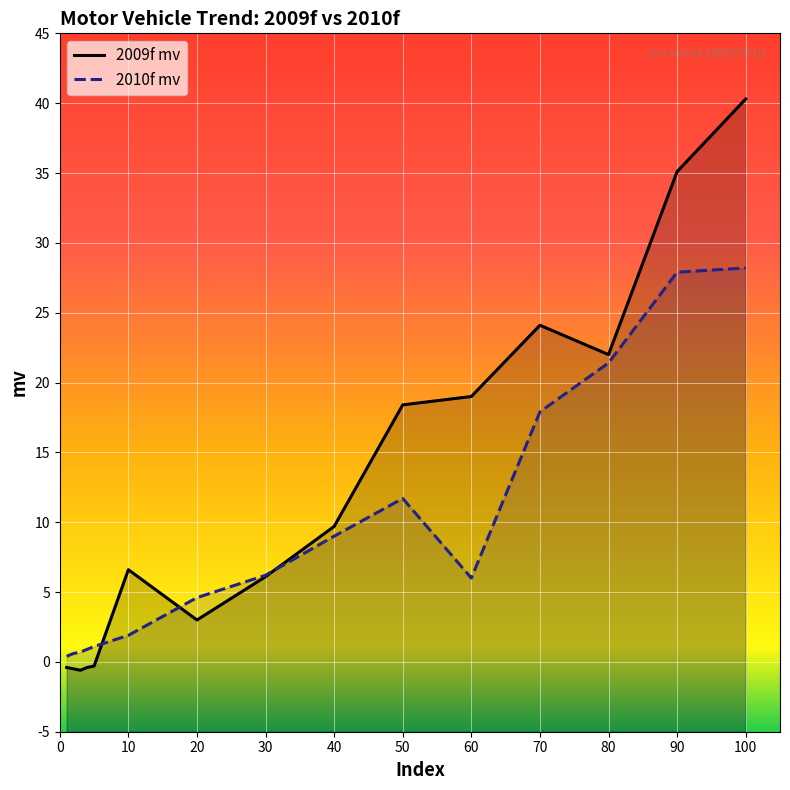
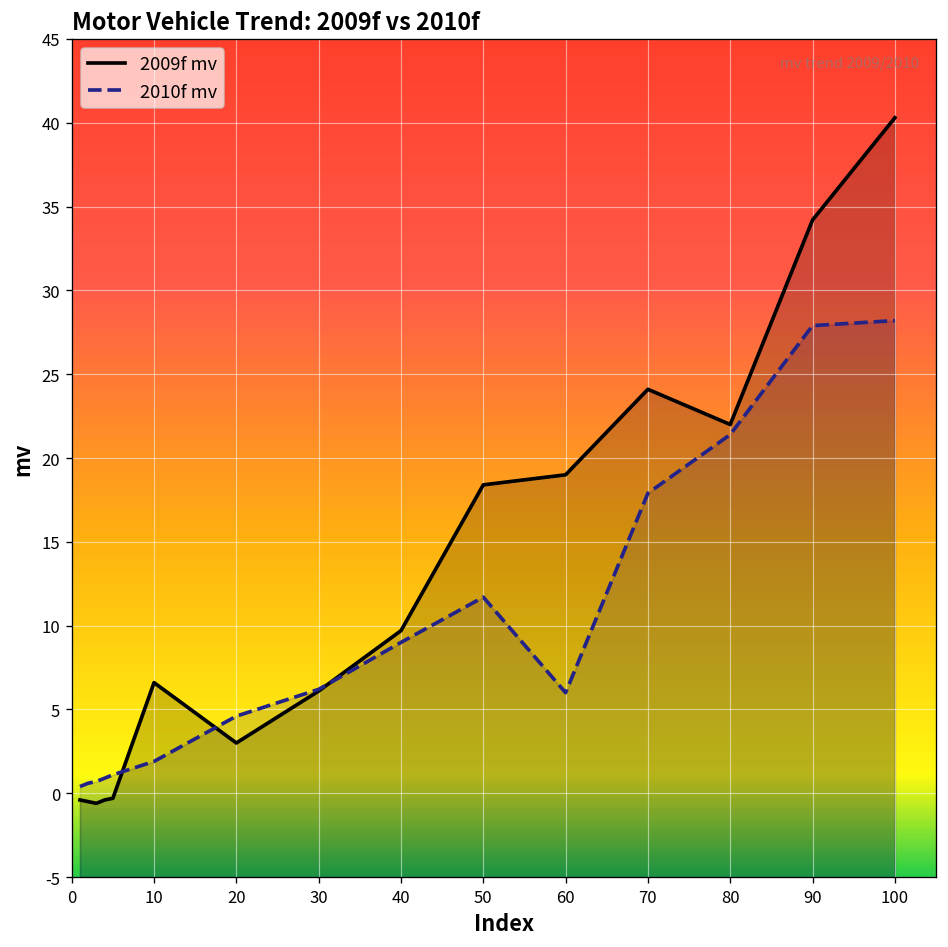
  {
    "2009f mv": {
      "10": 6.6,
      "20": 3.0,
      "40": 9.7,
      "50": 18.4,
      "60": 19.0,
      "70": 24.1,
      "80": 22.0,
-     "90": 35.1,
+     "90": 34.2,
      "100": 40.3
    },
    "2010f mv": {
      "10": 1.9,
      "20": 4.6,
      "40": 9.0,
      "50": 11.7,
      "60": 6.0,
      "70": 17.9,
      "80": 21.4,
      "90": 27.9,
      "100": 28.2
    }
  }
